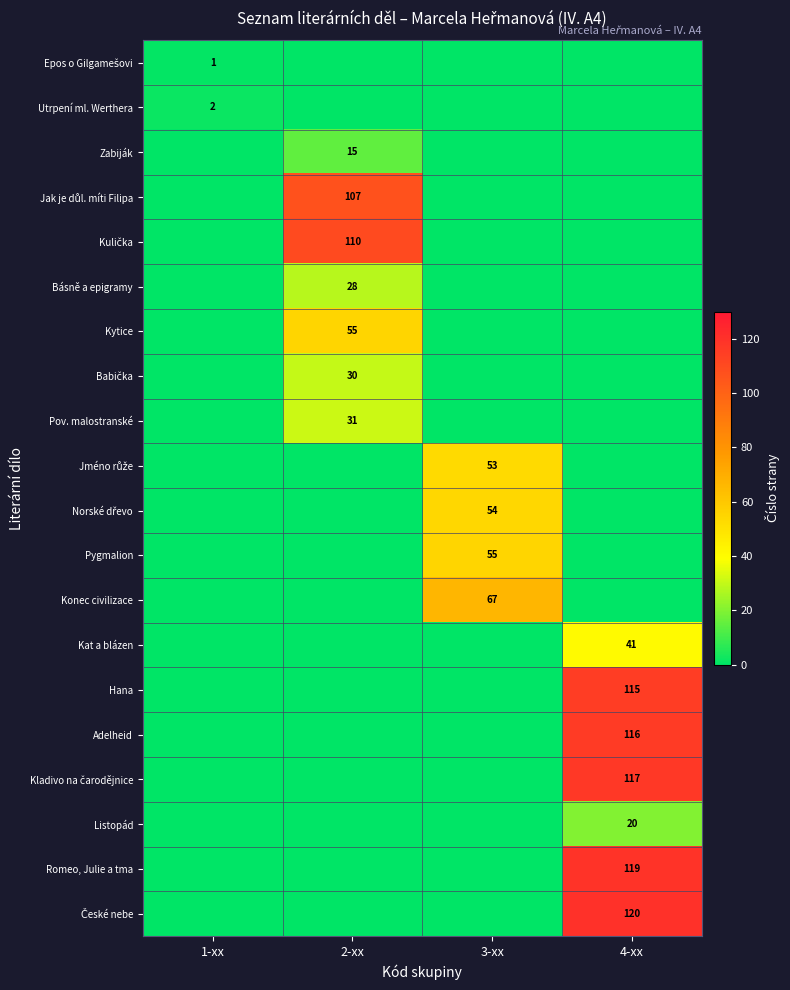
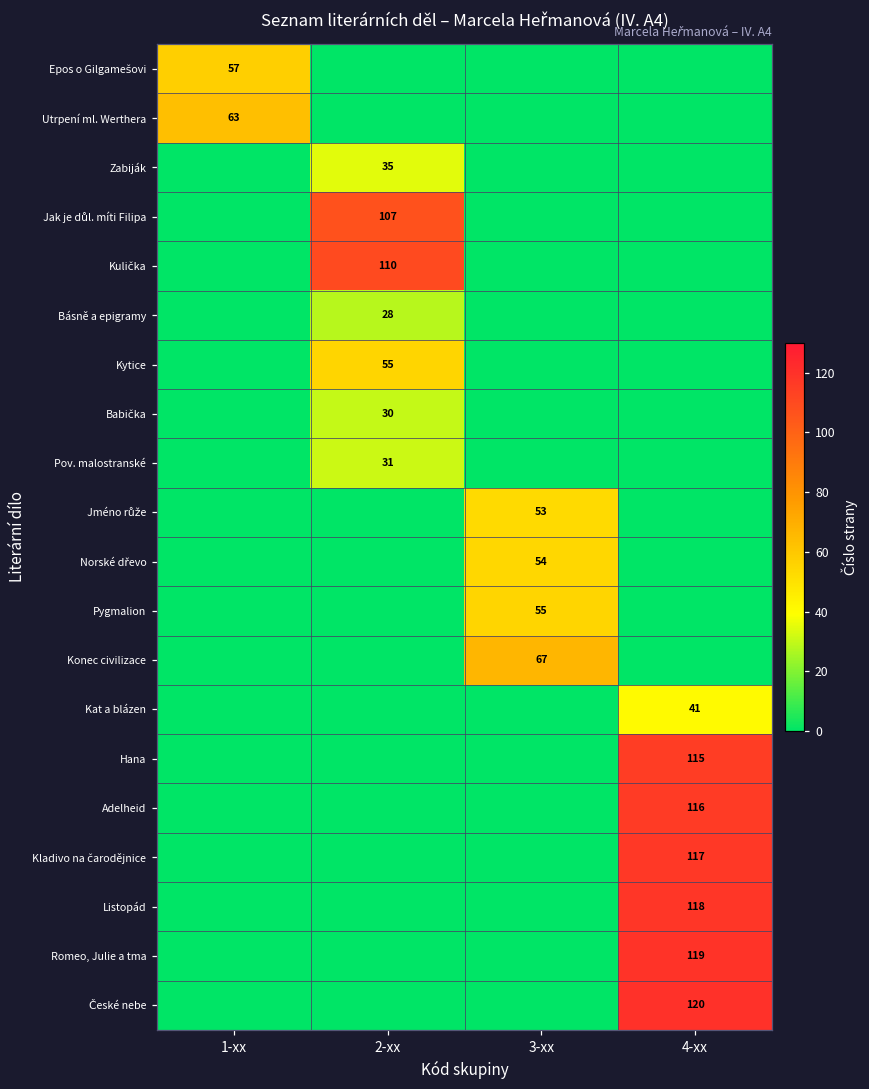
  {
    "Epos o Gilgamešovi": {
-     "1-xx": 1
+     "1-xx": 57
    },
    "Utrpení ml. Werthera": {
-     "1-xx": 2
+     "1-xx": 63
    },
    "Zabiják": {
-     "2-xx": 15
+     "2-xx": 35
    },
    "Jak je důl. míti Filipa": {
      "2-xx": 107
    },
    "Kulička": {
      "2-xx": 110
    },
    "Básně a epigramy": {
      "2-xx": 28
    },
    "Kytice": {
      "2-xx": 55
    },
    "Babička": {
      "2-xx": 30
    },
    "Pov. malostranské": {
      "2-xx": 31
    },
    "Jméno růže": {
      "3-xx": 53
    },
    "Norské dřevo": {
      "3-xx": 54
    },
    "Pygmalion": {
      "3-xx": 55
    },
    "Konec civilizace": {
      "3-xx": 67
    },
    "Kat a blázen": {
      "4-xx": 41
    },
    "Hana": {
      "4-xx": 115
    },
    "Adelheid": {
      "4-xx": 116
    },
    "Kladivo na čarodějnice": {
      "4-xx": 117
    },
    "Listopád": {
-     "4-xx": 20
+     "4-xx": 118
    },
    "Romeo, Julie a tma": {
      "4-xx": 119
    },
    "České nebe": {
      "4-xx": 120
    }
  }
